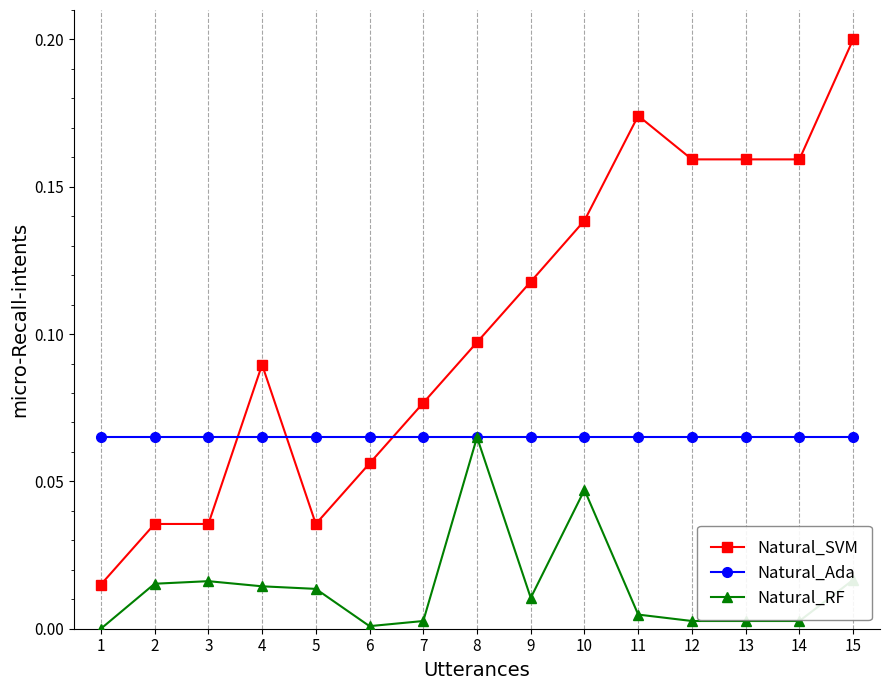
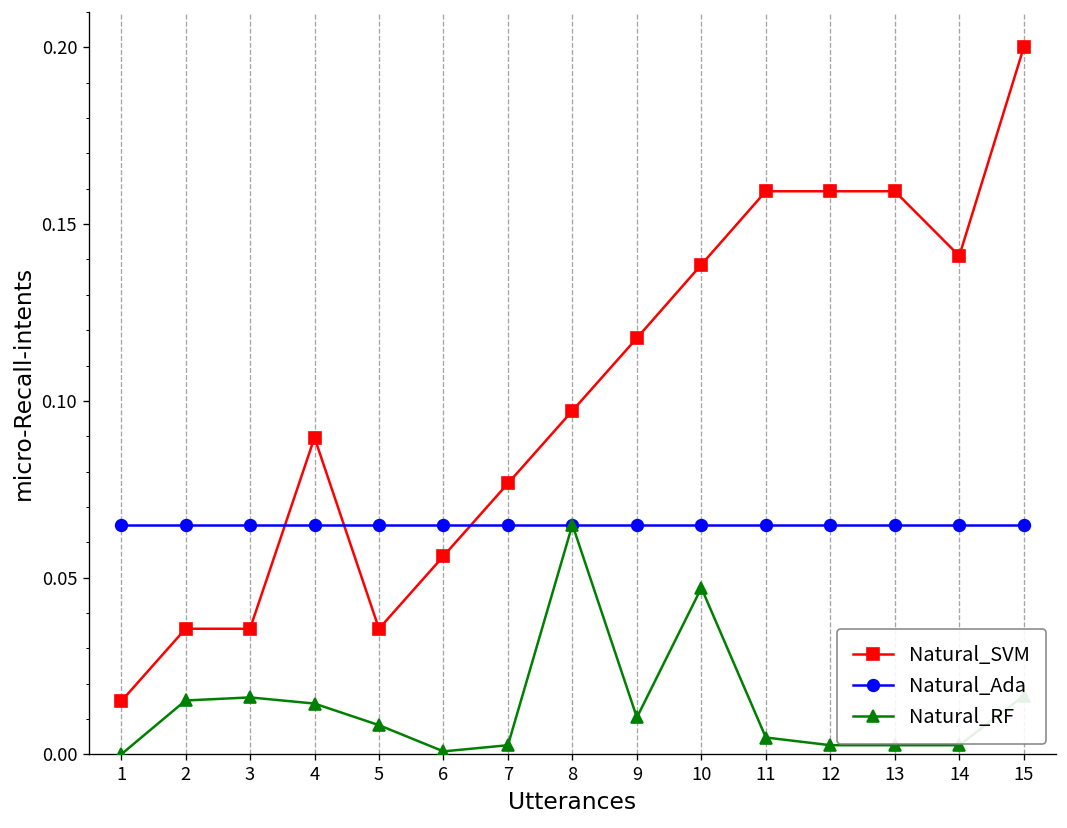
  {
    "Natural_SVM": {
      "1": 0.015,
      "2": 0.036,
      "3": 0.036,
      "4": 0.090,
      "5": 0.036,
      "6": 0.056,
      "7": 0.077,
      "8": 0.097,
      "9": 0.118,
      "10": 0.139,
-     "11": 0.174,
+     "11": 0.159,
      "12": 0.159,
      "13": 0.159,
-     "14": 0.159,
+     "14": 0.141,
      "15": 0.200
    },
    "Natural_Ada": {
      "1": 0.065,
      "2": 0.065,
      "3": 0.065,
      "4": 0.065,
      "5": 0.065,
      "6": 0.065,
      "7": 0.065,
      "9": 0.065,
      "10": 0.065,
      "11": 0.065,
      "12": 0.065,
      "13": 0.065,
      "14": 0.065,
      "15": 0.065
    },
    "Natural_RF": {
      "1": 0.000,
      "2": 0.015,
      "3": 0.016,
      "4": 0.014,
-     "5": 0.014,
+     "5": 0.008,
      "6": 0.001,
      "7": 0.003,
      "9": 0.010,
      "10": 0.047,
      "11": 0.005,
      "12": 0.003,
      "13": 0.003,
      "14": 0.003
    }
  }
